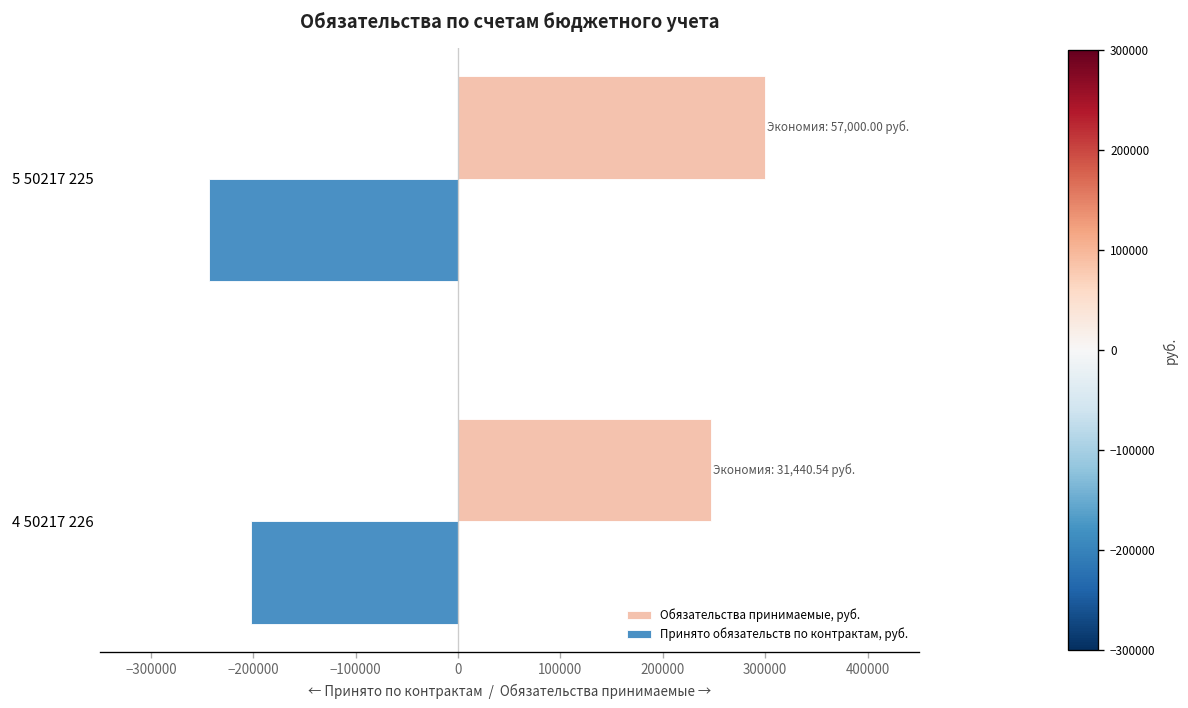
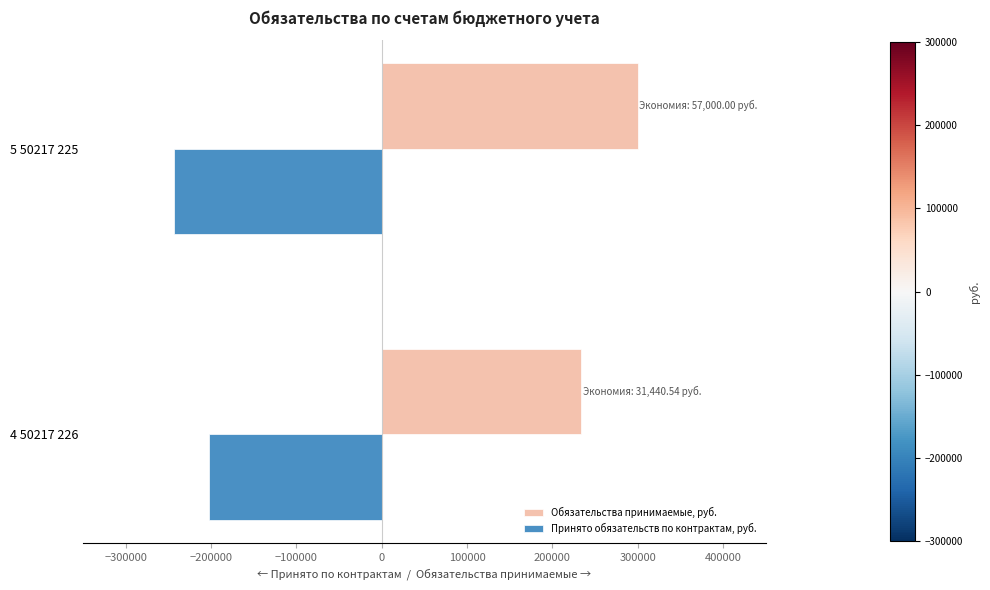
  {
    "Обязательства принимаемые, руб.": {
-     "4 50217 226": 250000
+     "4 50217 226": 230000
    },
    "Принято обязательств по контрактам, руб.": {
      "5 50217 225": -240000,
      "4 50217 226": -200000
    }
  }
